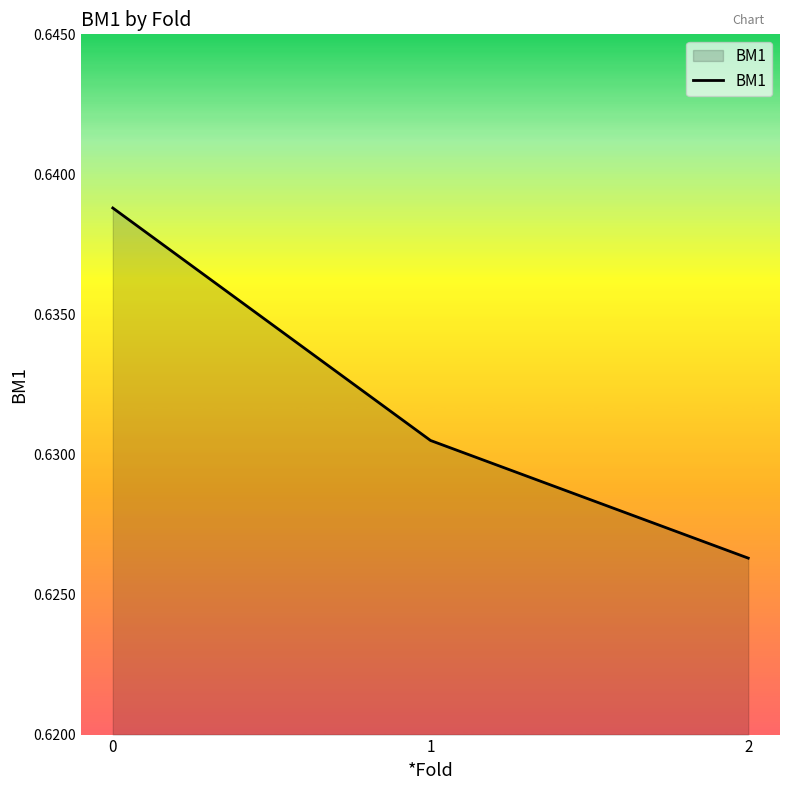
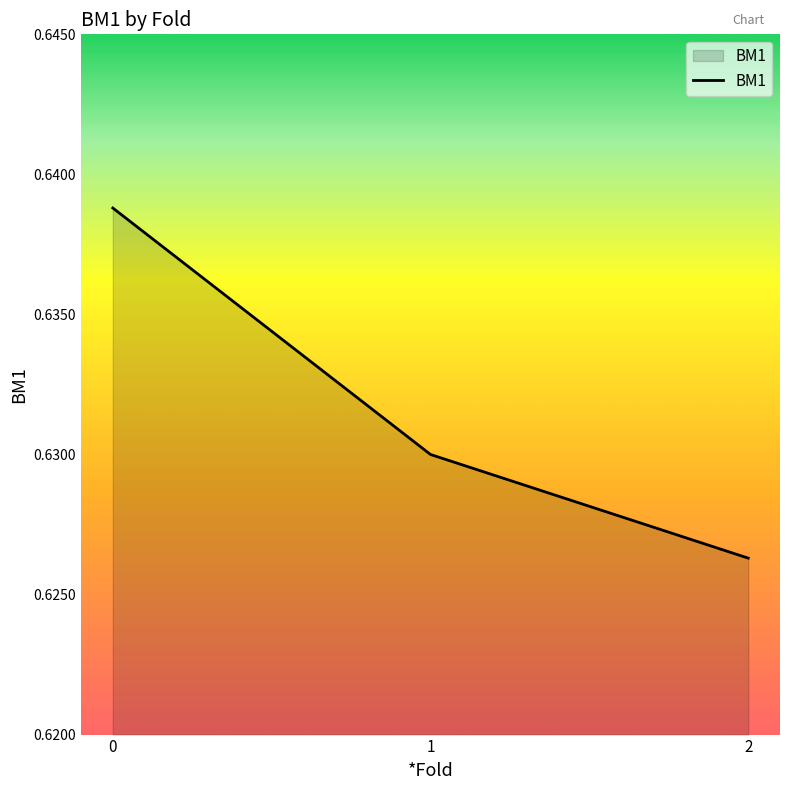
  {
    "0": 0.6388,
-   "1": 0.6305,
+   "1": 0.6300,
    "2": 0.6263
  }
